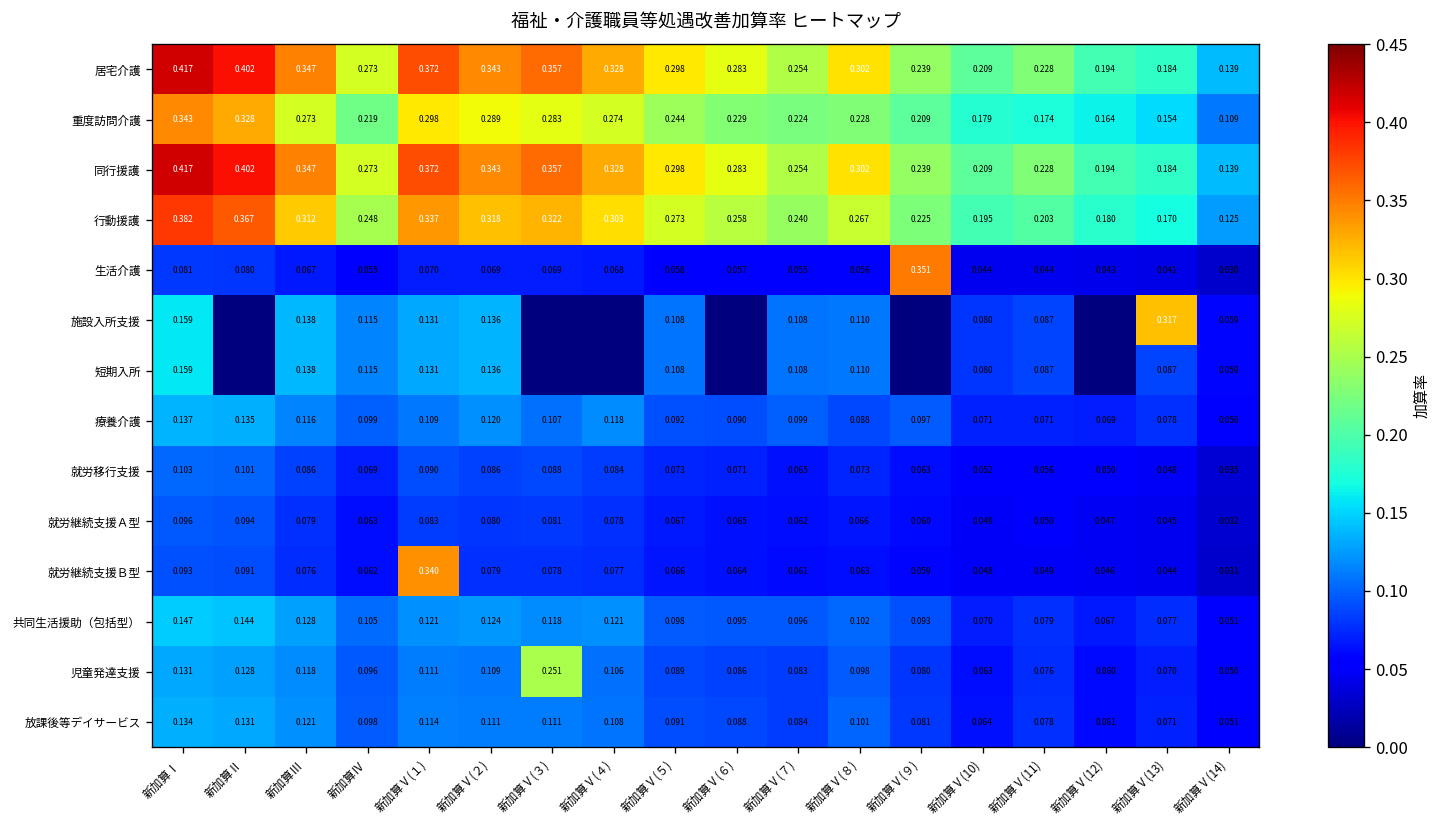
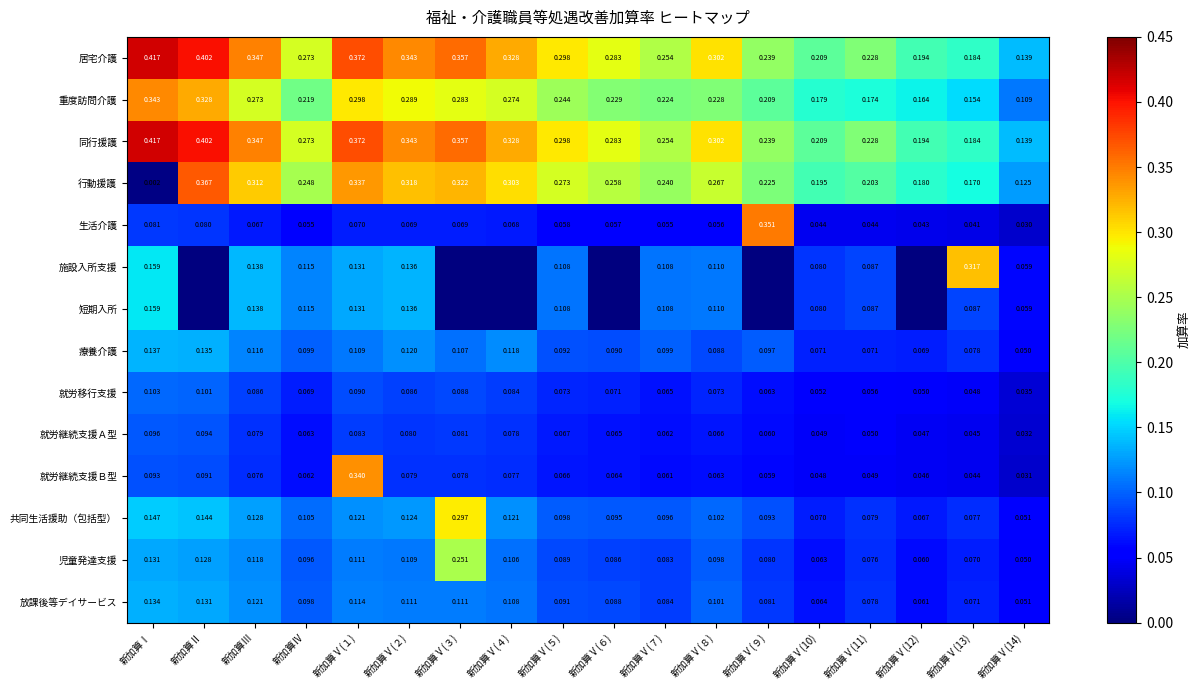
  {
    "行動援護": {
-     "新加算Ⅰ": 0.382,
+     "新加算Ⅰ": 0.002,
      "新加算Ⅱ": 0.367,
      "新加算Ⅲ": 0.312,
      "新加算Ⅳ": 0.248,
      "新加算Ⅴ(１)": 0.337,
      "新加算Ⅴ(２)": 0.318,
      "新加算Ⅴ(３)": 0.322,
      "新加算Ⅴ(４)": 0.303,
      "新加算Ⅴ(５)": 0.273,
      "新加算Ⅴ(６)": 0.258,
      "新加算Ⅴ(７)": 0.240,
      "新加算Ⅴ(８)": 0.267,
      "新加算Ⅴ(９)": 0.225,
      "新加算Ⅴ(10)": 0.195,
      "新加算Ⅴ(11)": 0.203,
      "新加算Ⅴ(12)": 0.180,
      "新加算Ⅴ(13)": 0.170,
      "新加算Ⅴ(14)": 0.125
    },
    "共同生活援助（包括型）": {
      "新加算Ⅰ": 0.147,
      "新加算Ⅱ": 0.144,
      "新加算Ⅲ": 0.128,
      "新加算Ⅳ": 0.105,
      "新加算Ⅴ(１)": 0.121,
      "新加算Ⅴ(２)": 0.124,
-     "新加算Ⅴ(３)": 0.118,
+     "新加算Ⅴ(３)": 0.297,
      "新加算Ⅴ(４)": 0.121,
      "新加算Ⅴ(５)": 0.098,
      "新加算Ⅴ(６)": 0.095,
      "新加算Ⅴ(７)": 0.096,
      "新加算Ⅴ(８)": 0.102,
      "新加算Ⅴ(９)": 0.093,
      "新加算Ⅴ(10)": 0.070,
      "新加算Ⅴ(11)": 0.079,
      "新加算Ⅴ(12)": 0.067,
      "新加算Ⅴ(13)": 0.077,
      "新加算Ⅴ(14)": 0.051
    }
  }
